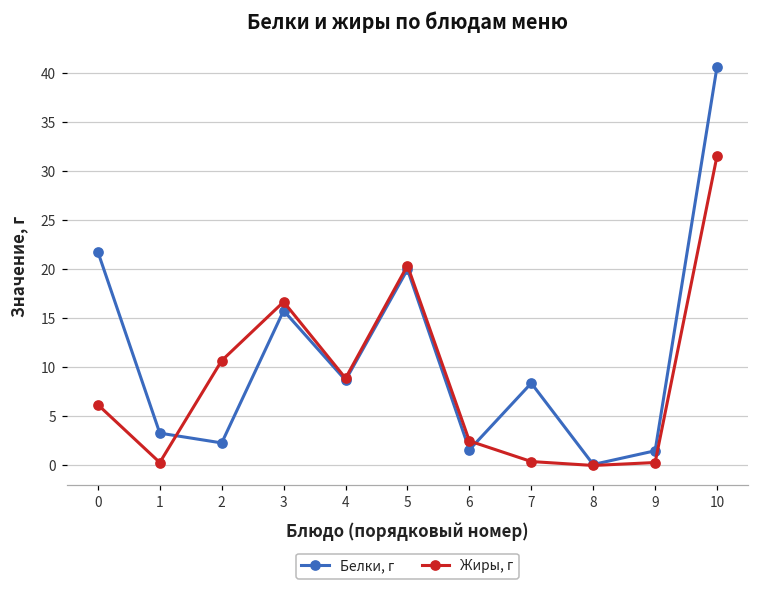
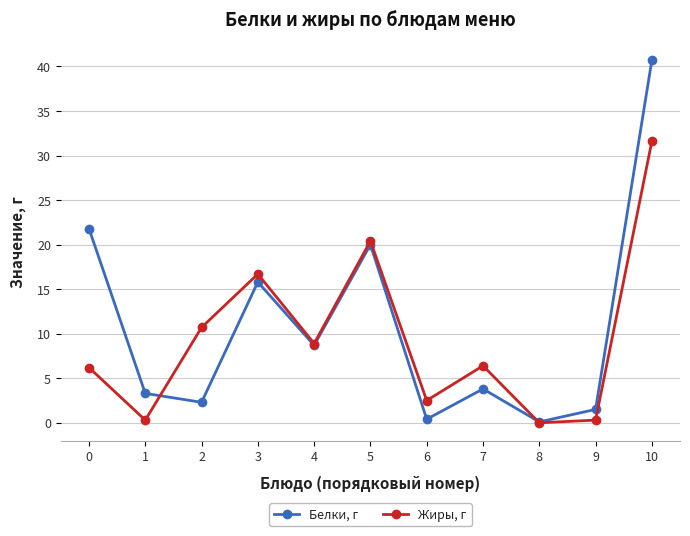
  {
    "Белки, г": {
      "0": 22,
      "1": 3,
      "2": 2,
      "3": 16,
      "5": 20,
-     "6": 2,
-     "7": 8,
+     "6": 0,
+     "7": 4,
      "9": 2,
      "10": 41
    },
    "Жиры, г": {
      "0": 6,
      "1": 0,
      "2": 11,
      "3": 17,
      "5": 20,
      "6": 3,
-     "7": 0,
+     "7": 6,
      "9": 0,
      "10": 32
    }
  }
